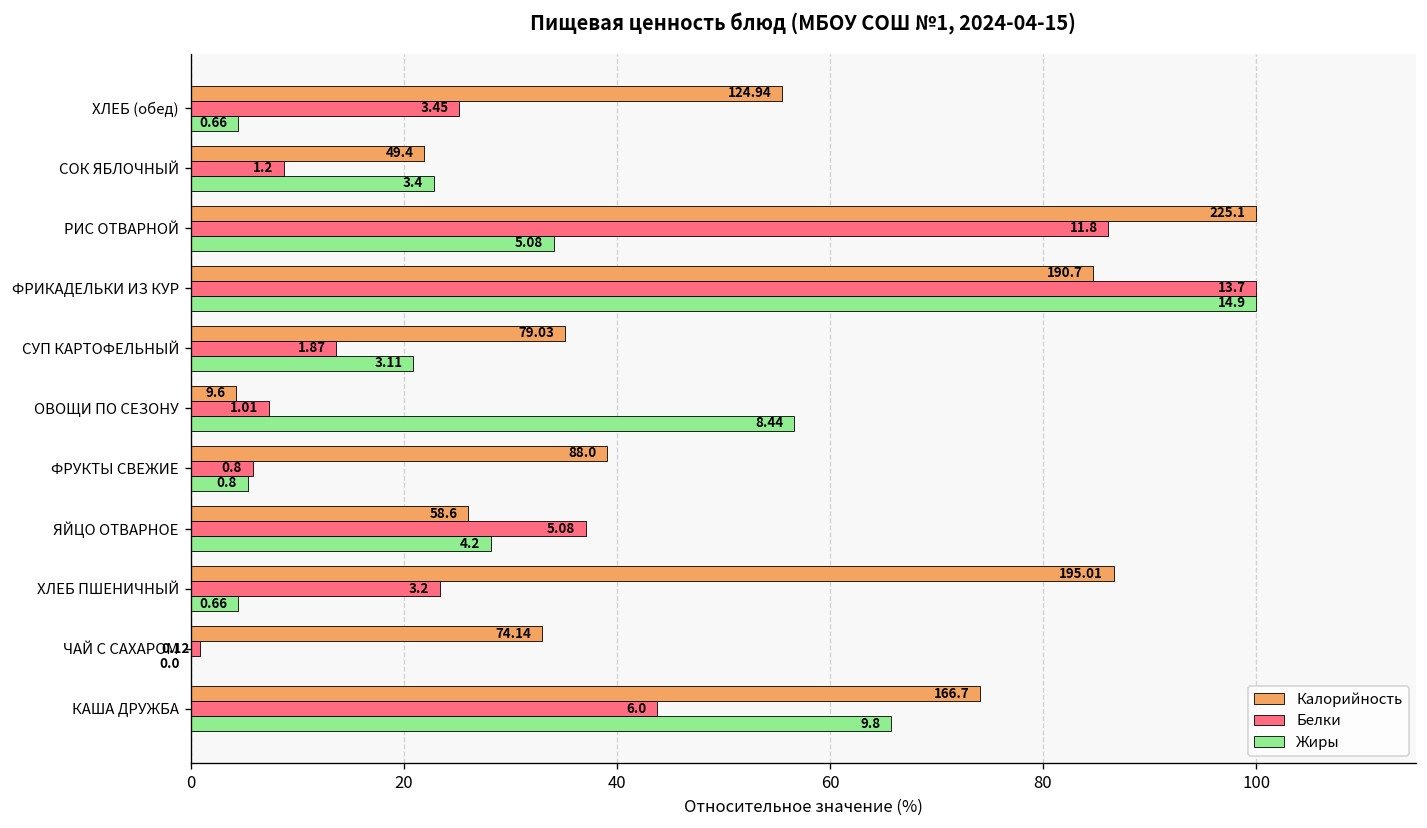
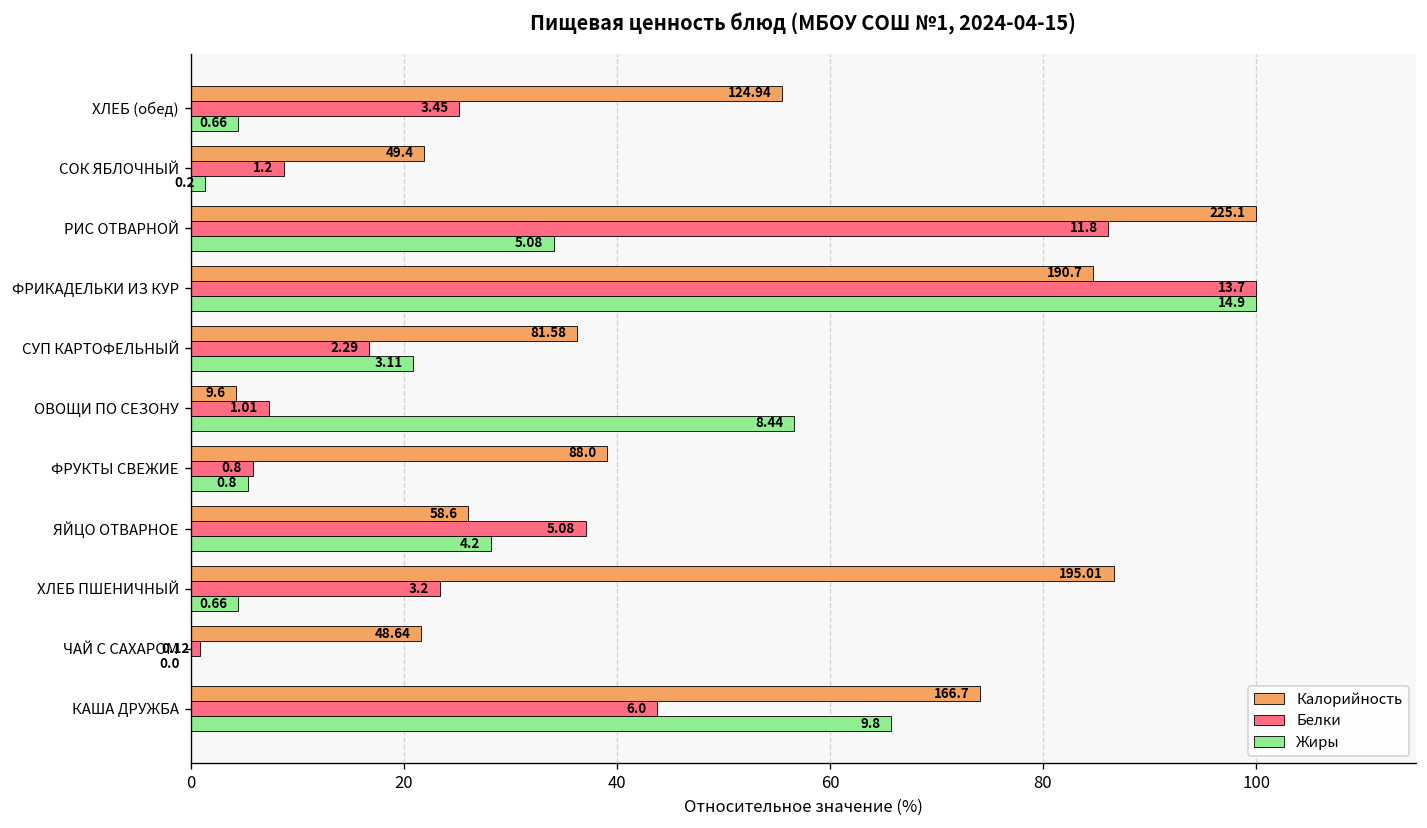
  {
    "Калорийность": {
-     "СУП КАРТОФЕЛЬНЫЙ": 79.03,
-     "ЧАЙ С САХАРОМ": 74.14
+     "СУП КАРТОФЕЛЬНЫЙ": 81.58,
+     "ЧАЙ С САХАРОМ": 48.64
    },
    "Белки": {
-     "СУП КАРТОФЕЛЬНЫЙ": 1.87
+     "СУП КАРТОФЕЛЬНЫЙ": 2.29
    },
    "Жиры": {
-     "СОК ЯБЛОЧНЫЙ": 3.4,
+     "СОК ЯБЛОЧНЫЙ": 0.2,
      "ЧАЙ С САХАРОМ": 0.0
    }
  }
